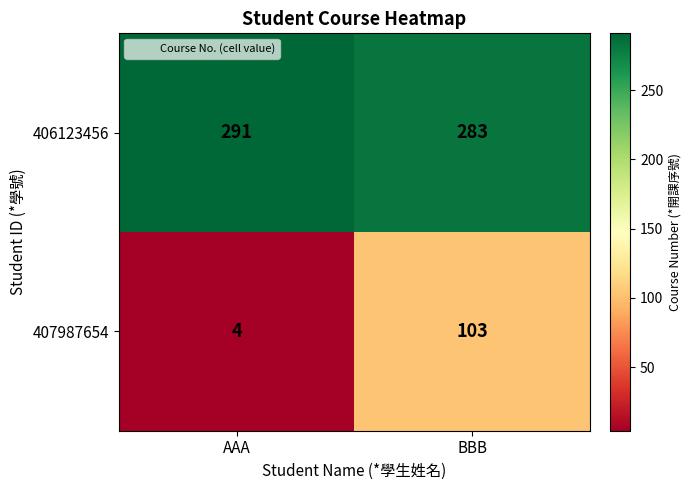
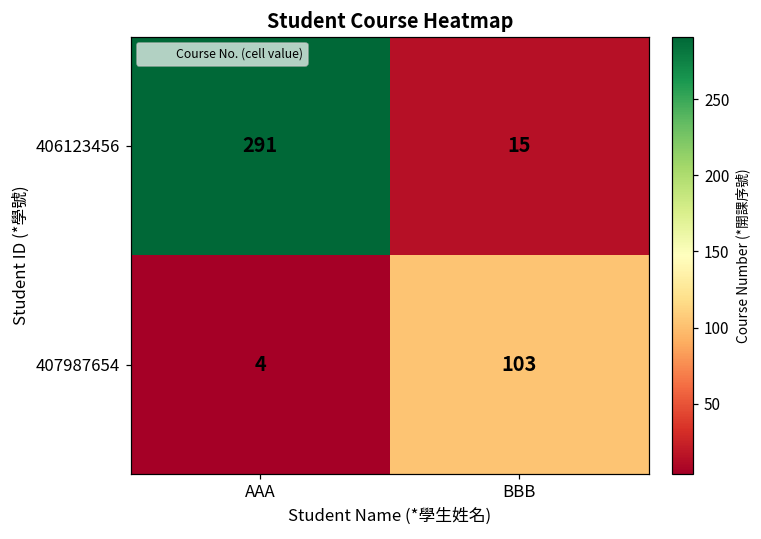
  {
    "406123456": {
      "AAA": 291,
-     "BBB": 283
+     "BBB": 15
    },
    "407987654": {
      "AAA": 4,
      "BBB": 103
    }
  }
